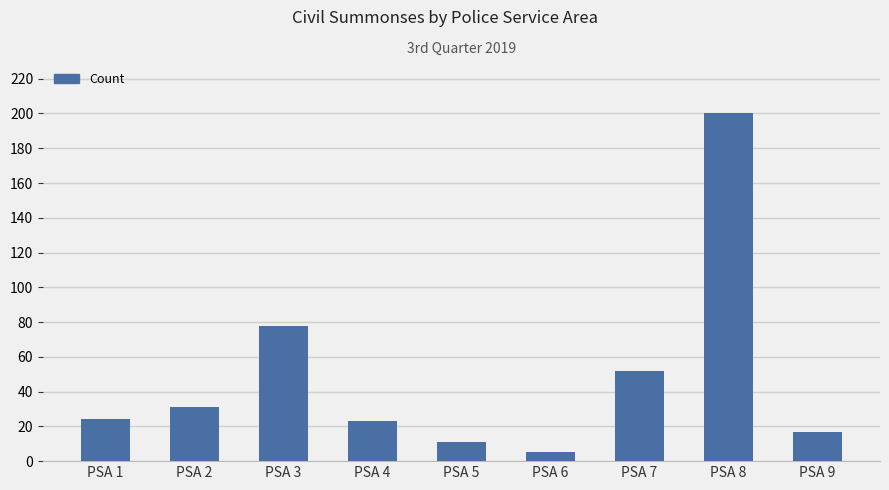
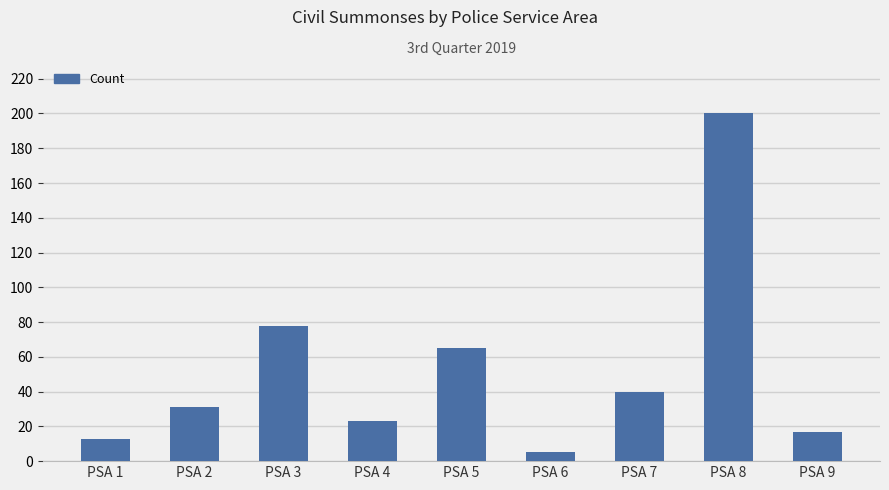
  {
-   "PSA 1": 24,
+   "PSA 1": 13,
    "PSA 2": 31,
    "PSA 3": 78,
    "PSA 4": 23,
-   "PSA 5": 11,
+   "PSA 5": 65,
    "PSA 6": 5,
-   "PSA 7": 52,
+   "PSA 7": 40,
    "PSA 8": 200,
    "PSA 9": 17
  }
